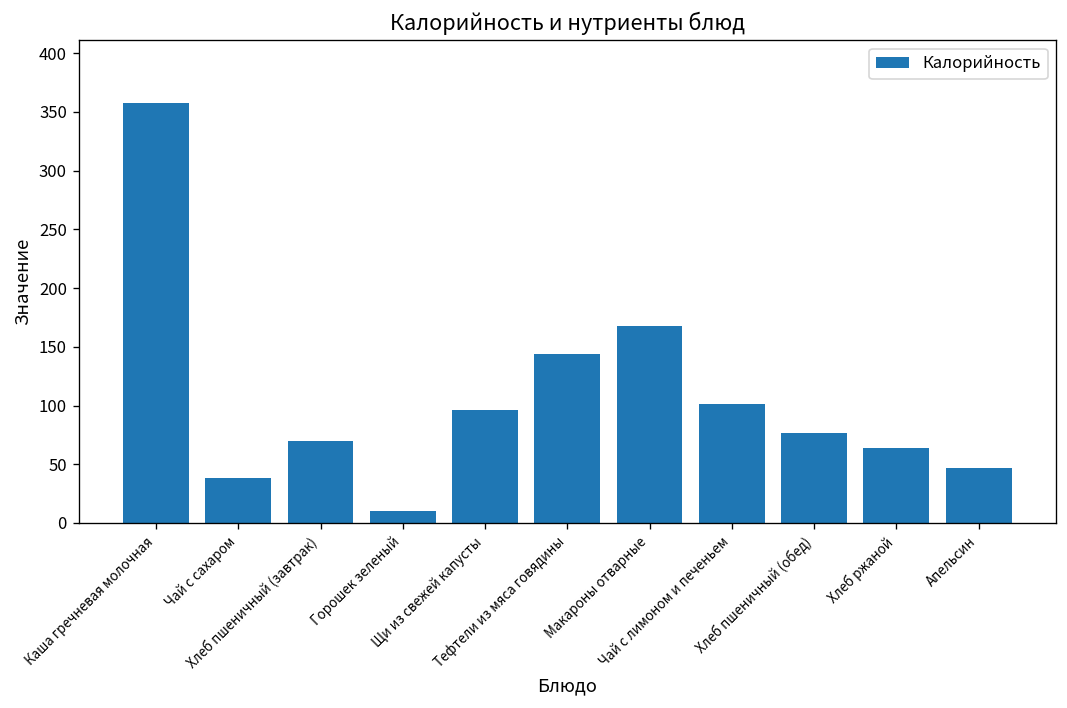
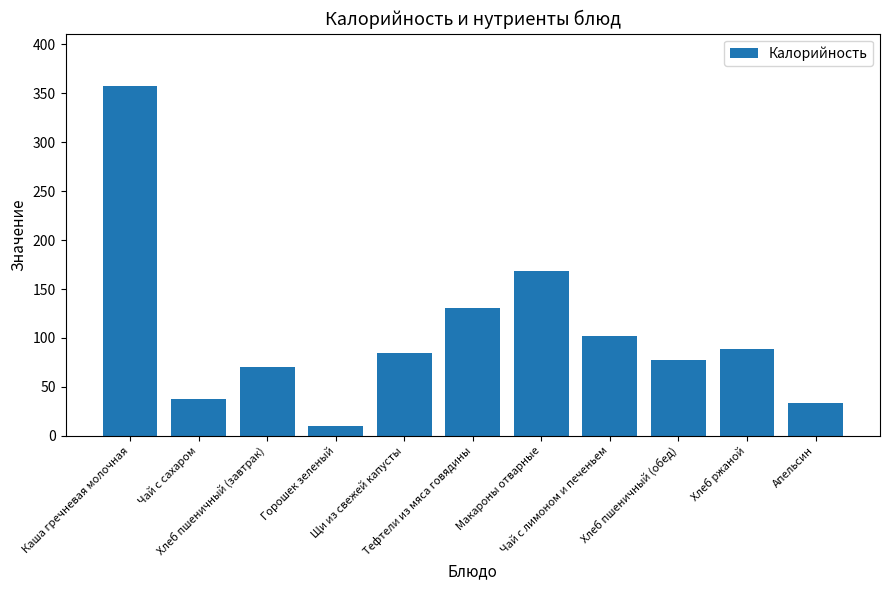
  {
    "Каша гречневая молочная": 360,
    "Чай с сахаром": 40,
    "Хлеб пшеничный (завтрак)": 70,
    "Горошек зеленый": 10,
-   "Щи из свежей капусты": 100,
-   "Тефтели из мяса говядины": 140,
+   "Щи из свежей капусты": 90,
+   "Тефтели из мяса говядины": 130,
    "Макароны отварные": 170,
    "Чай с лимоном и печеньем": 100,
    "Хлеб пшеничный (обед)": 80,
-   "Хлеб ржаной": 60,
-   "Апельсин": 50
+   "Хлеб ржаной": 90,
+   "Апельсин": 30
  }
